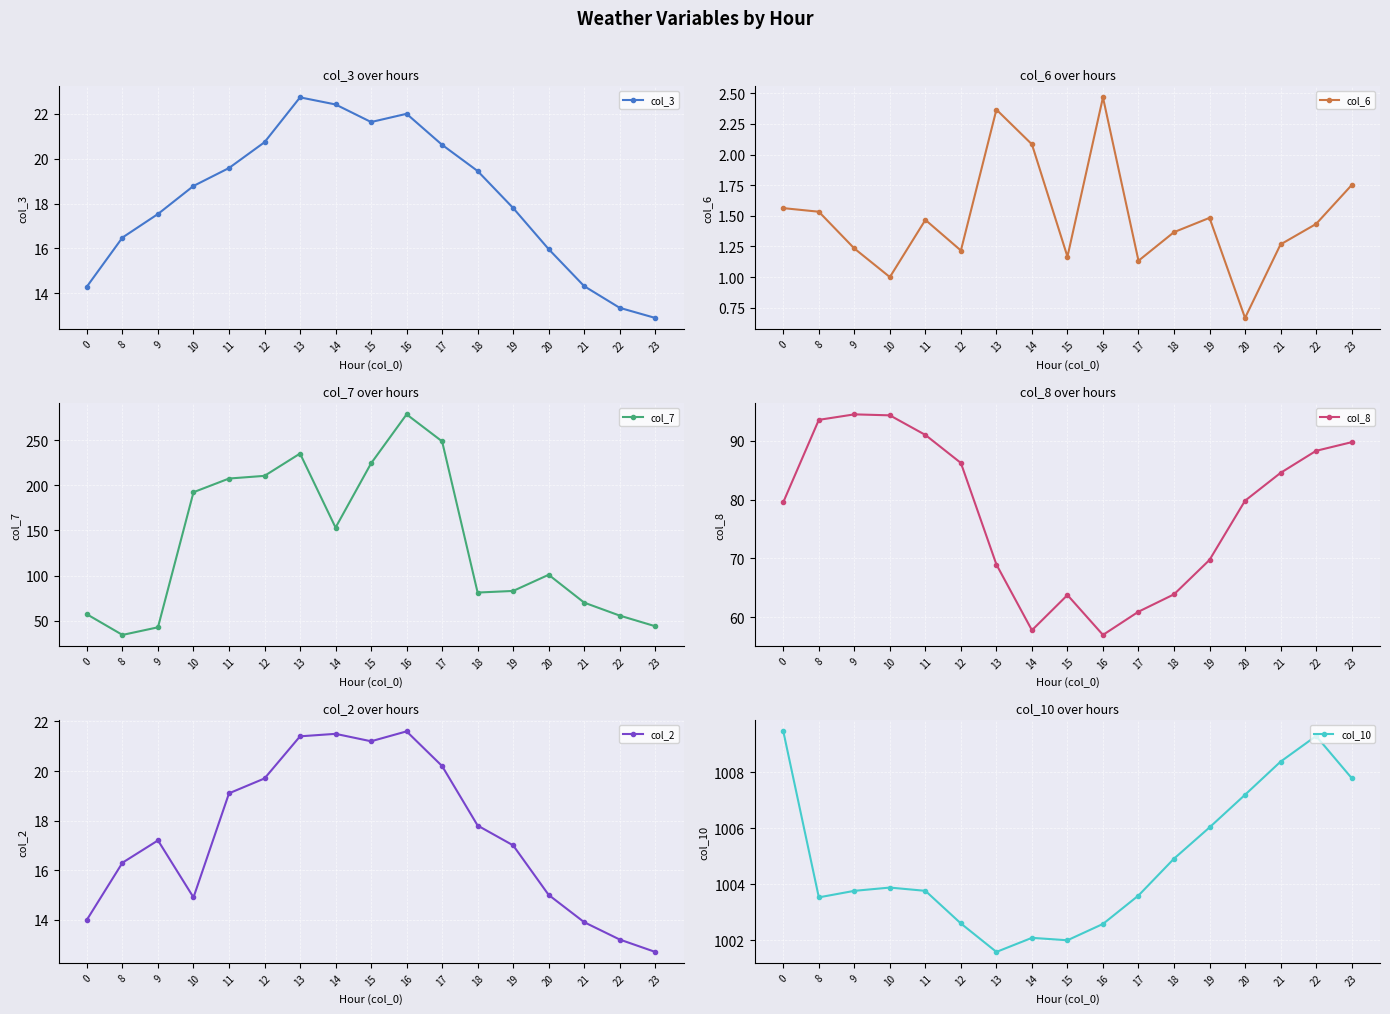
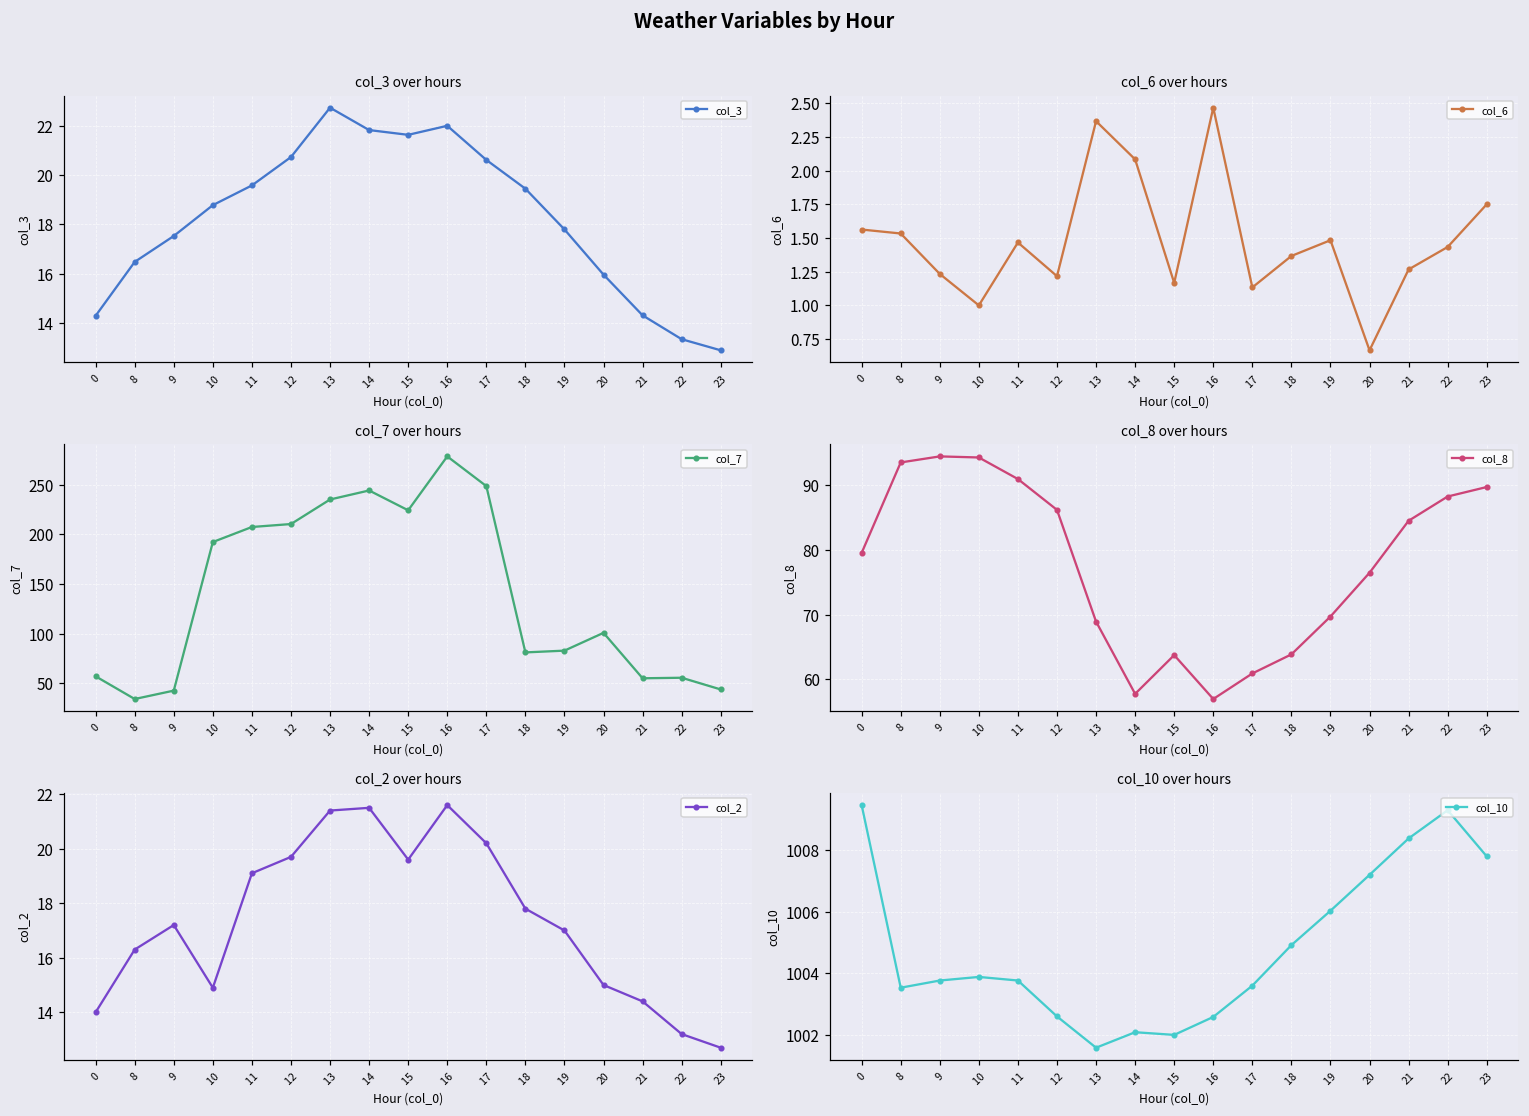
  {
    "col_3 over hours": {
      "0": 14.3,
      "8": 16.5,
      "9": 17.5,
      "10": 18.8,
      "11": 19.6,
      "12": 20.7,
      "13": 22.7,
-     "14": 22.4,
+     "14": 21.8,
      "15": 21.6,
      "16": 22.0,
      "17": 20.6,
      "18": 19.5,
      "19": 17.8,
      "20": 16.0,
      "21": 14.3,
      "22": 13.4,
      "23": 12.9
    },
    "col_6 over hours": {
      "0": 1.56,
      "8": 1.53,
      "9": 1.23,
      "10": 1.00,
      "11": 1.47,
      "12": 1.22,
      "13": 2.37,
      "14": 2.08,
      "15": 1.17,
      "16": 2.47,
      "17": 1.13,
      "18": 1.37,
      "19": 1.48,
      "20": 0.67,
      "21": 1.27,
      "22": 1.43,
      "23": 1.75
    },
    "col_7 over hours": {
      "0": 60,
      "8": 30,
      "9": 40,
      "10": 190,
      "11": 210,
      "12": 210,
      "13": 240,
-     "14": 150,
+     "14": 240,
      "15": 220,
      "16": 280,
      "17": 250,
      "18": 80,
      "19": 80,
      "20": 100,
-     "21": 70,
+     "21": 60,
      "22": 60,
      "23": 40
    },
    "col_8 over hours": {
      "0": 80,
      "8": 94,
      "9": 94,
      "10": 94,
      "11": 91,
      "12": 86,
      "13": 69,
      "14": 58,
      "15": 64,
      "16": 57,
      "17": 61,
      "18": 64,
      "19": 70,
-     "20": 80,
+     "20": 77,
      "21": 85,
      "22": 88,
      "23": 90
    },
    "col_2 over hours": {
      "0": 14.0,
      "8": 16.3,
      "9": 17.2,
      "10": 14.9,
      "11": 19.1,
      "12": 19.7,
      "13": 21.4,
      "14": 21.5,
-     "15": 21.2,
+     "15": 19.6,
      "16": 21.6,
      "17": 20.2,
      "18": 17.8,
      "19": 17.0,
      "20": 15.0,
-     "21": 13.9,
+     "21": 14.4,
      "22": 13.2,
      "23": 12.7
    },
    "col_10 over hours": {
      "0": 1009.5,
      "8": 1003.5,
      "9": 1003.8,
      "10": 1003.9,
      "11": 1003.8,
      "12": 1002.6,
      "13": 1001.6,
      "14": 1002.1,
      "15": 1002.0,
      "16": 1002.6,
      "17": 1003.6,
      "18": 1004.9,
      "19": 1006.0,
      "20": 1007.2,
      "21": 1008.4,
      "23": 1007.8
    }
  }
